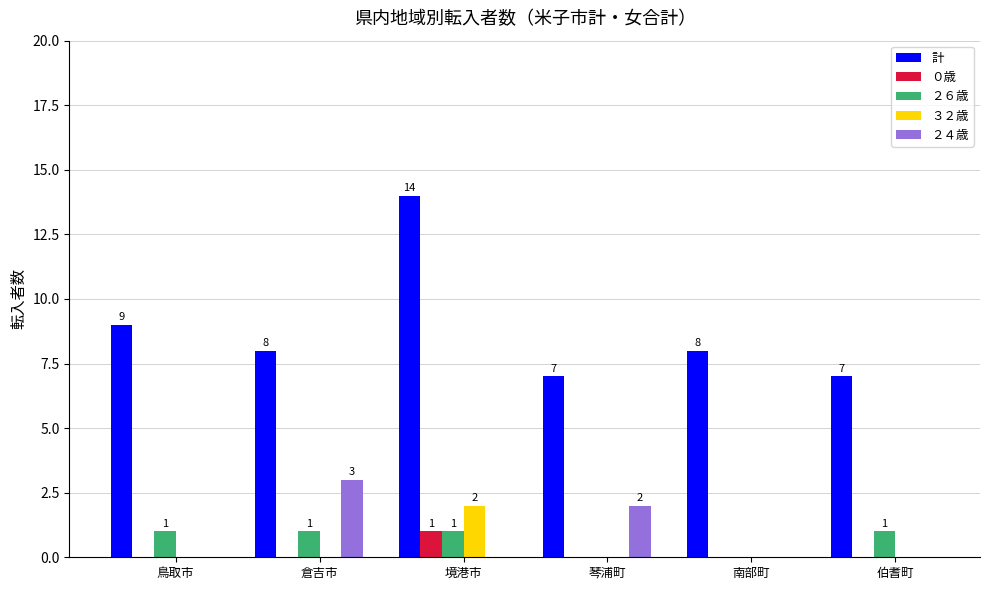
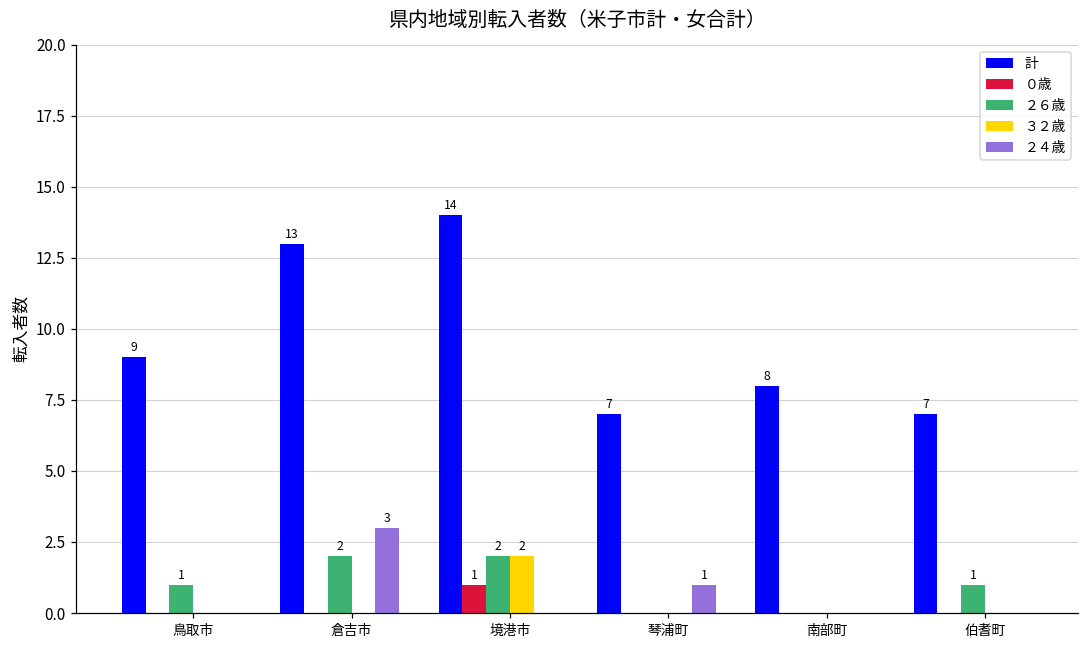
  {
    "計": {
      "鳥取市": 9,
-     "倉吉市": 8,
+     "倉吉市": 13,
      "境港市": 14,
      "琴浦町": 7,
      "南部町": 8,
      "伯耆町": 7
    },
    "０歳": {
      "境港市": 1
    },
    "２６歳": {
      "鳥取市": 1,
-     "倉吉市": 1,
-     "境港市": 1,
+     "倉吉市": 2,
+     "境港市": 2,
      "伯耆町": 1
    },
    "３２歳": {
      "境港市": 2
    },
    "２４歳": {
      "倉吉市": 3,
-     "琴浦町": 2
+     "琴浦町": 1
    }
  }
